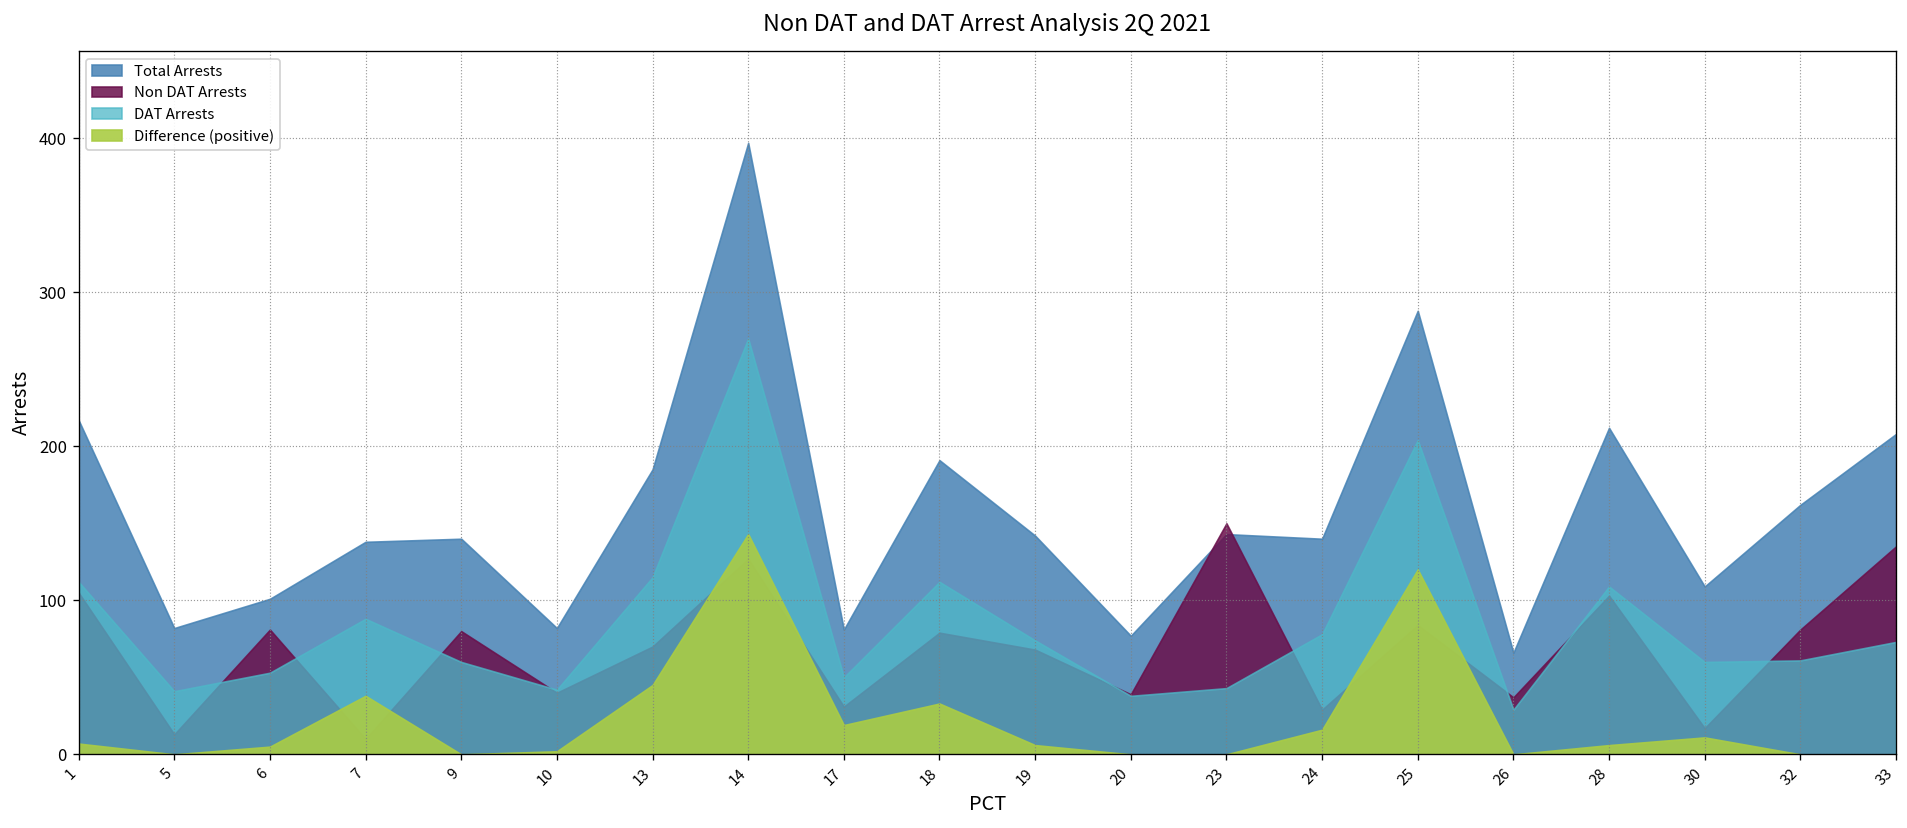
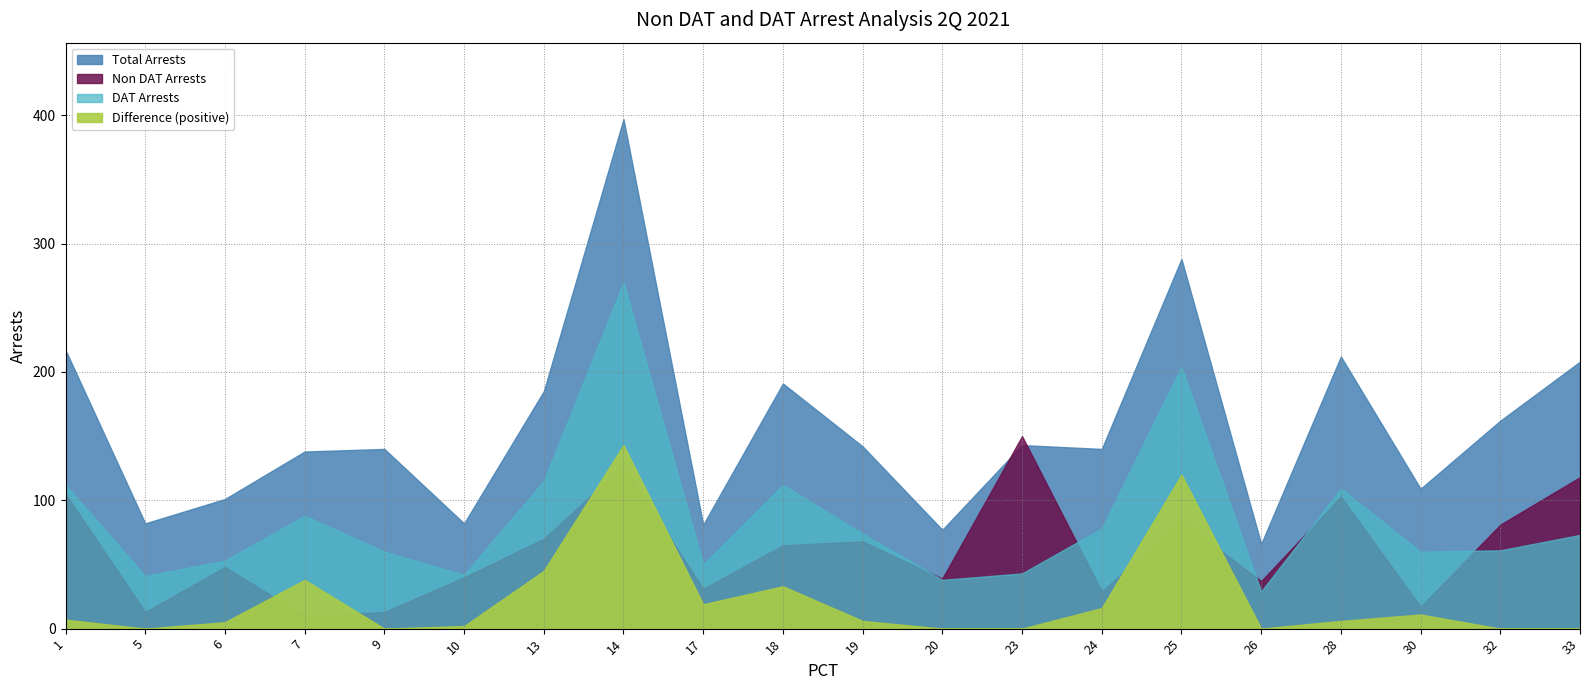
  {
    "Non DAT Arrests": {
      "1": 105,
      "5": 13,
-     "6": 81,
+     "6": 48,
      "7": 10,
-     "9": 80,
+     "9": 13,
      "10": 40,
      "13": 70,
      "14": 127,
      "17": 31,
-     "18": 79,
+     "18": 65,
      "19": 68,
      "23": 150,
      "24": 29,
      "25": 84,
      "26": 37,
      "28": 103,
      "30": 17,
      "32": 81,
-     "33": 135
+     "33": 118
    },
    "Difference (positive)": {
      "1": 7,
      "5": 0,
      "6": 5,
      "7": 38,
      "9": 0,
      "10": 2,
      "13": 45,
      "14": 143,
      "17": 19,
      "18": 33,
      "19": 6,
      "20": 0,
      "23": 0,
      "24": 16,
      "25": 120,
      "26": 0,
      "28": 6,
      "30": 11,
      "32": 0,
      "33": 0
    }
  }
